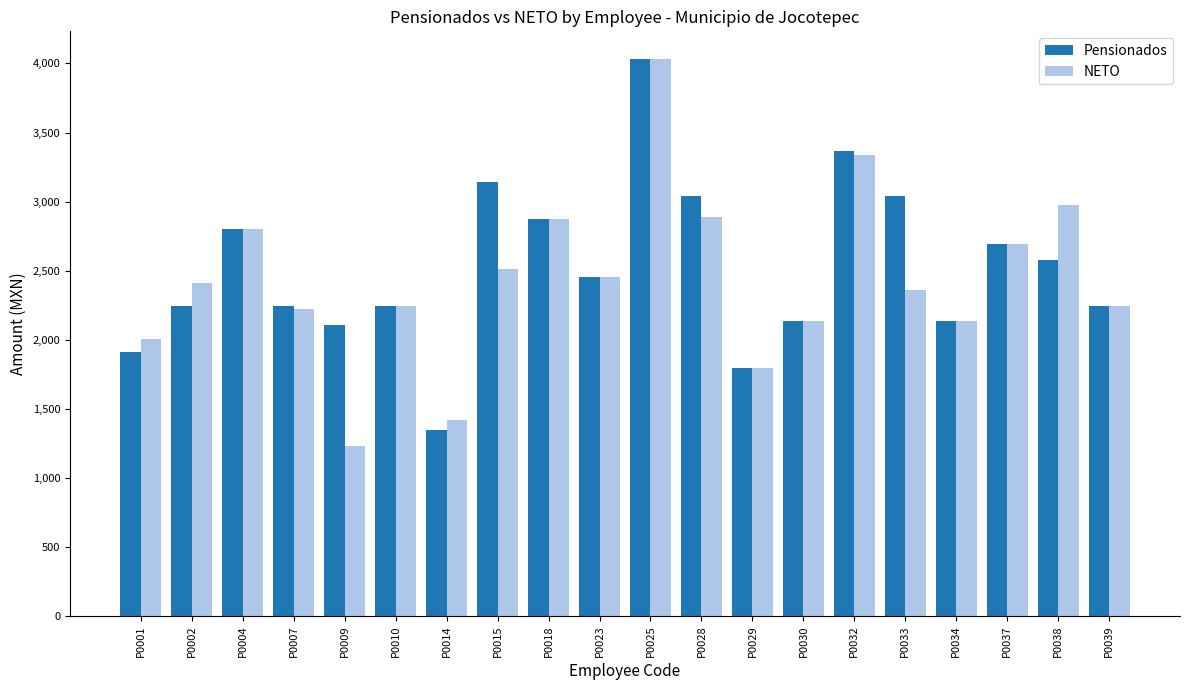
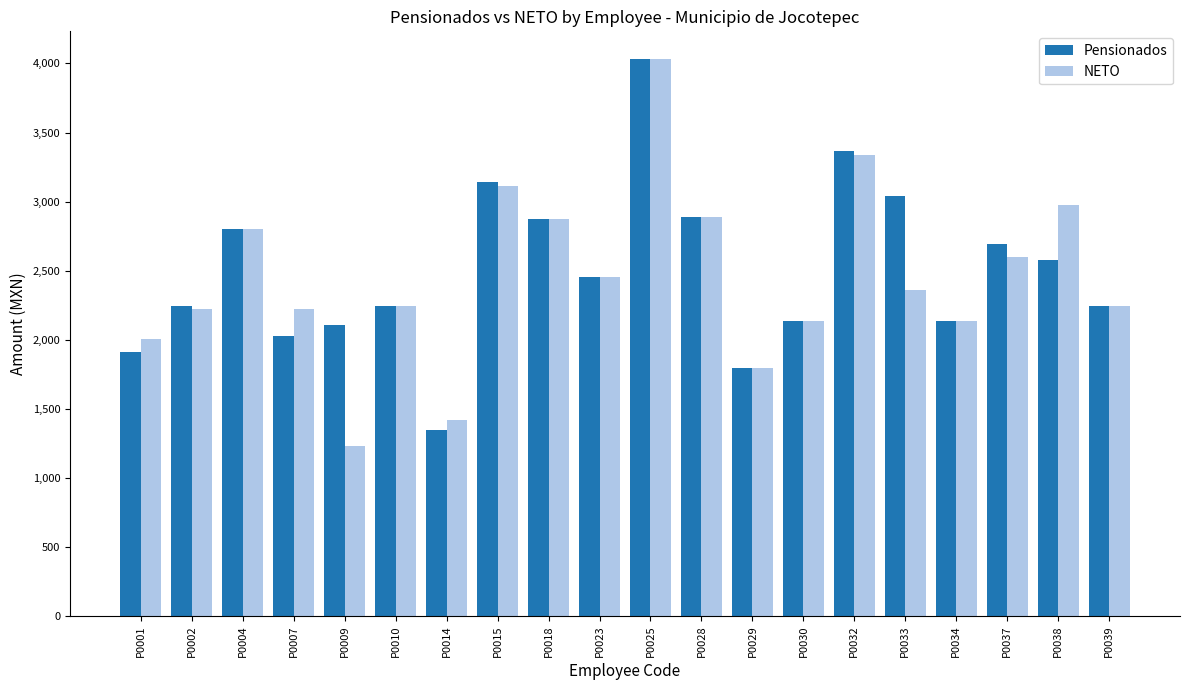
  {
    "Pensionados": {
      "P0001": "1,910",
      "P0002": "2,250",
      "P0004": "2,800",
-     "P0007": "2,250",
+     "P0007": "2,030",
      "P0009": "2,110",
      "P0010": "2,250",
      "P0014": "1,340",
      "P0015": "3,140",
      "P0018": "2,870",
      "P0023": "2,450",
      "P0025": "4,030",
-     "P0028": "3,040",
+     "P0028": "2,890",
      "P0029": "1,790",
      "P0030": "2,130",
      "P0032": "3,370",
      "P0033": "3,040",
      "P0034": "2,130",
      "P0037": "2,700",
      "P0038": "2,580",
      "P0039": "2,250"
    },
    "NETO": {
      "P0001": "2,010",
-     "P0002": "2,410",
+     "P0002": "2,220",
      "P0004": "2,800",
      "P0007": "2,220",
      "P0009": "1,230",
      "P0010": "2,250",
      "P0014": "1,420",
-     "P0015": "2,510",
+     "P0015": "3,110",
      "P0018": "2,870",
      "P0023": "2,450",
      "P0025": "4,030",
      "P0028": "2,890",
      "P0029": "1,790",
      "P0030": "2,130",
      "P0032": "3,340",
      "P0033": "2,360",
      "P0034": "2,130",
-     "P0037": "2,700",
+     "P0037": "2,600",
      "P0038": "2,980",
      "P0039": "2,250"
    }
  }
